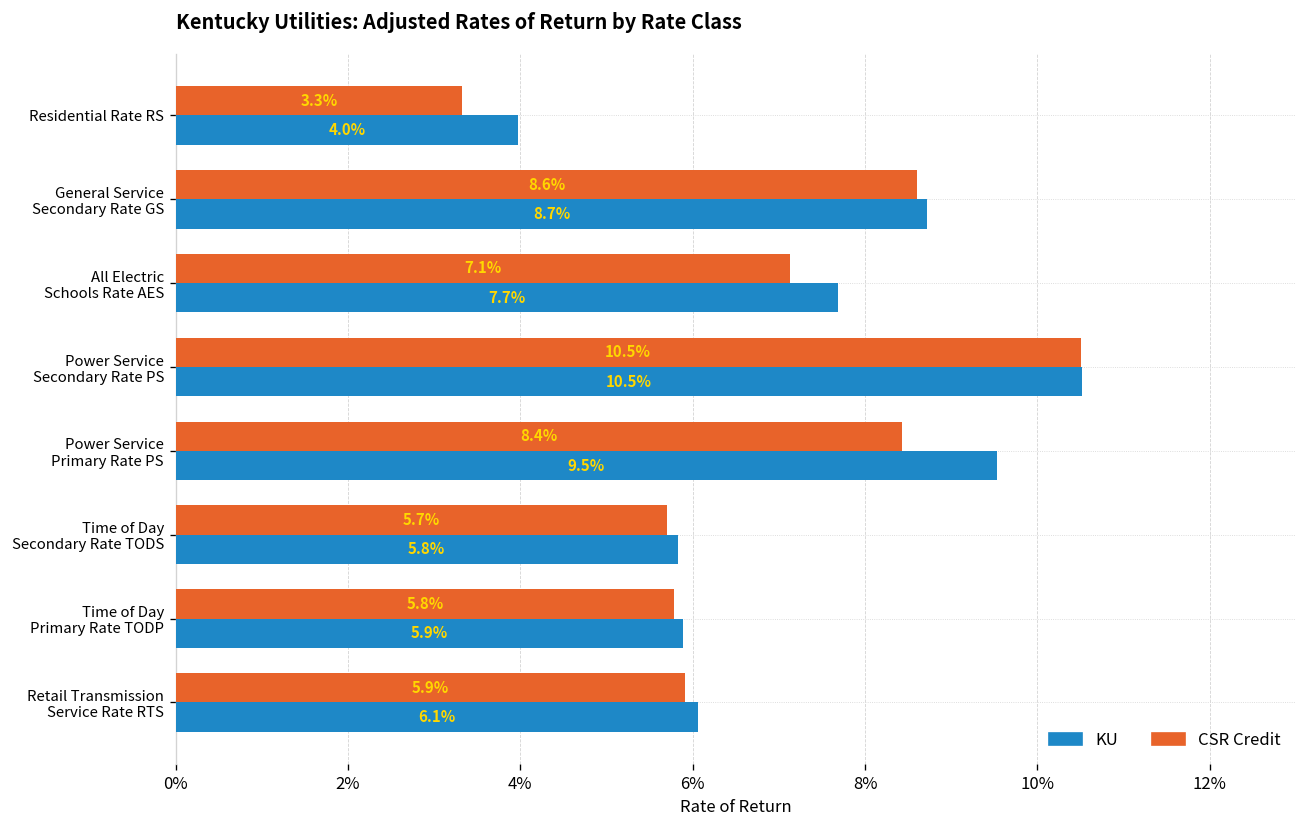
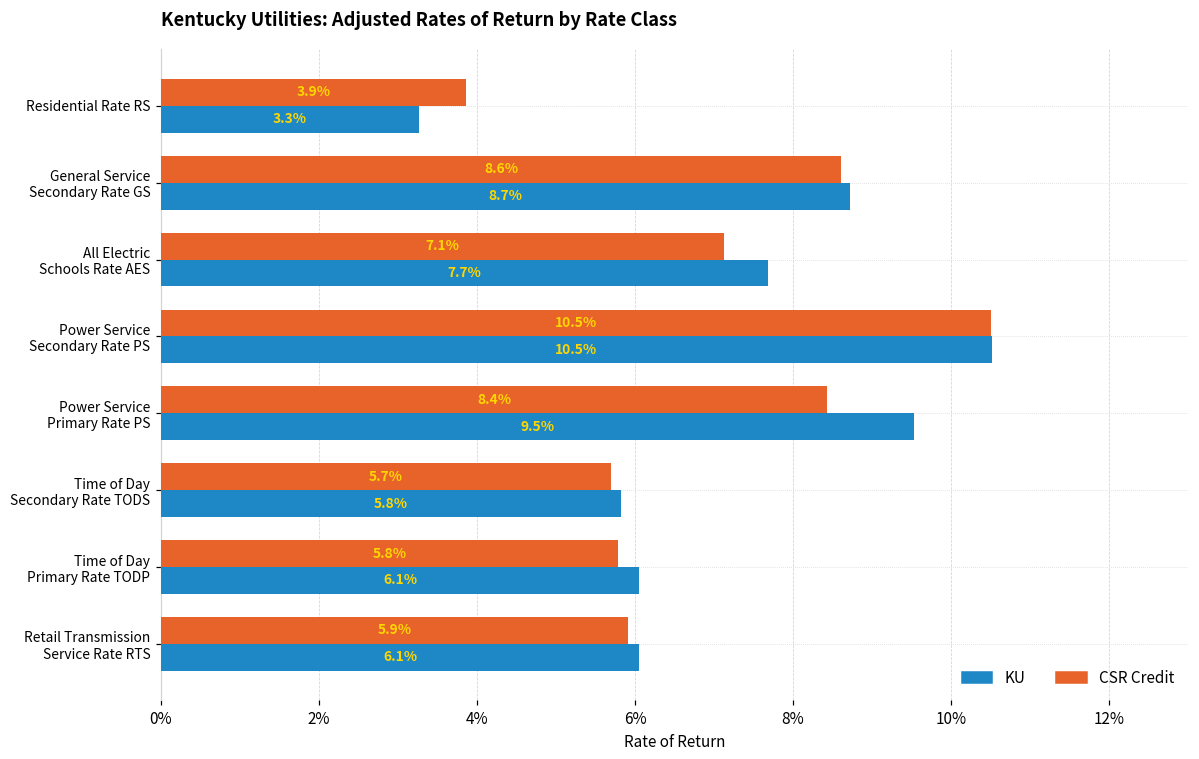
  {
    "KU": {
-     "Residential Rate RS": "4.0%",
+     "Residential Rate RS": "3.3%",
      "General Service Secondary Rate GS": "8.7%",
      "All Electric Schools Rate AES": "7.7%",
      "Power Service Secondary Rate PS": "10.5%",
      "Power Service Primary Rate PS": "9.5%",
      "Time of Day Secondary Rate TODS": "5.8%",
-     "Time of Day Primary Rate TODP": "5.9%",
+     "Time of Day Primary Rate TODP": "6.1%",
      "Retail Transmission Service Rate RTS": "6.1%"
    },
    "CSR Credit": {
-     "Residential Rate RS": "3.3%",
+     "Residential Rate RS": "3.9%",
      "General Service Secondary Rate GS": "8.6%",
      "All Electric Schools Rate AES": "7.1%",
      "Power Service Secondary Rate PS": "10.5%",
      "Power Service Primary Rate PS": "8.4%",
      "Time of Day Secondary Rate TODS": "5.7%",
      "Time of Day Primary Rate TODP": "5.8%",
      "Retail Transmission Service Rate RTS": "5.9%"
    }
  }
